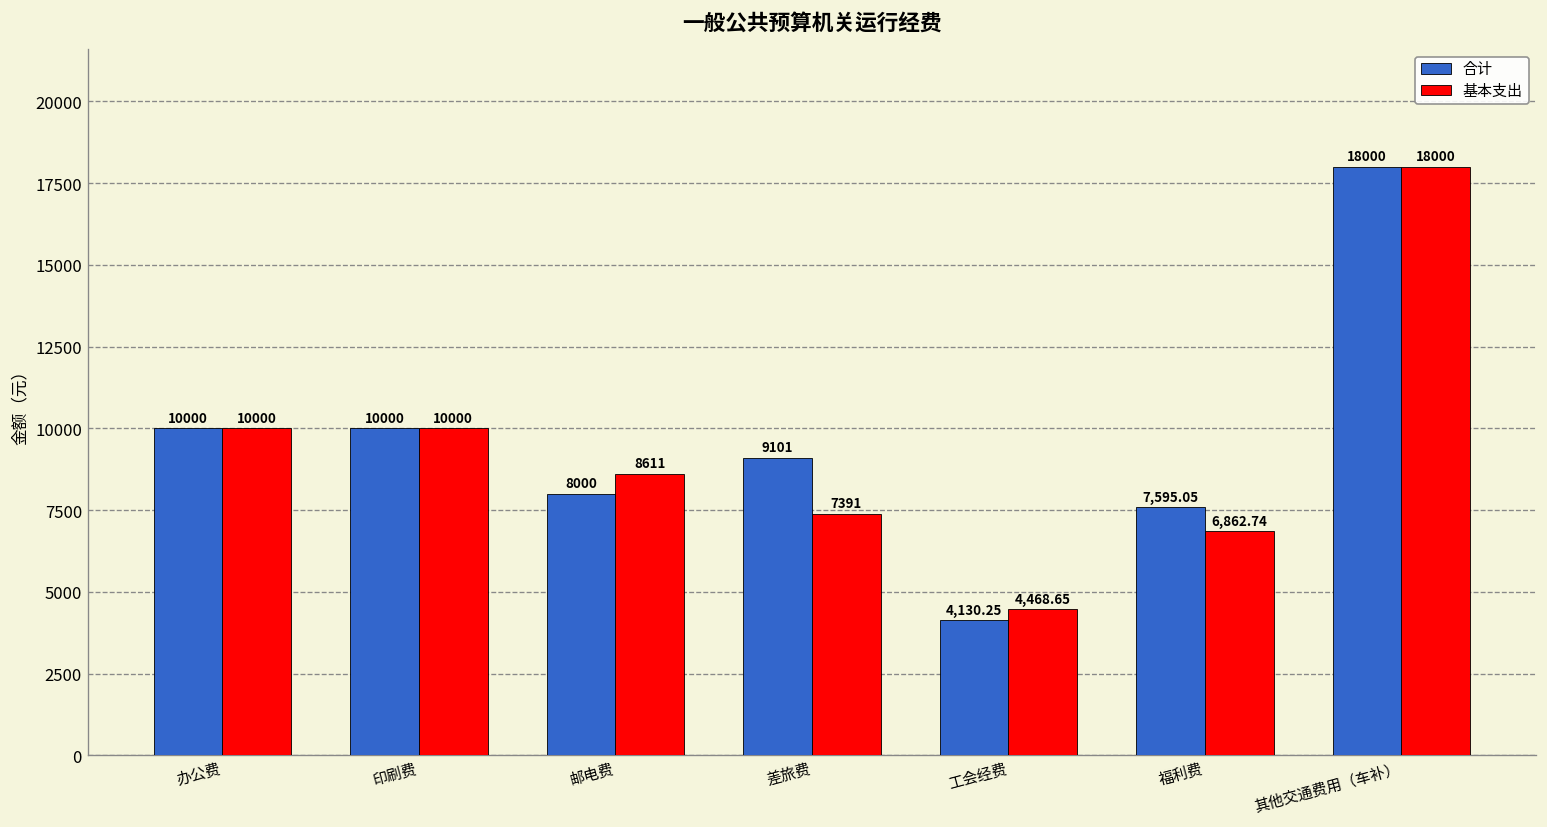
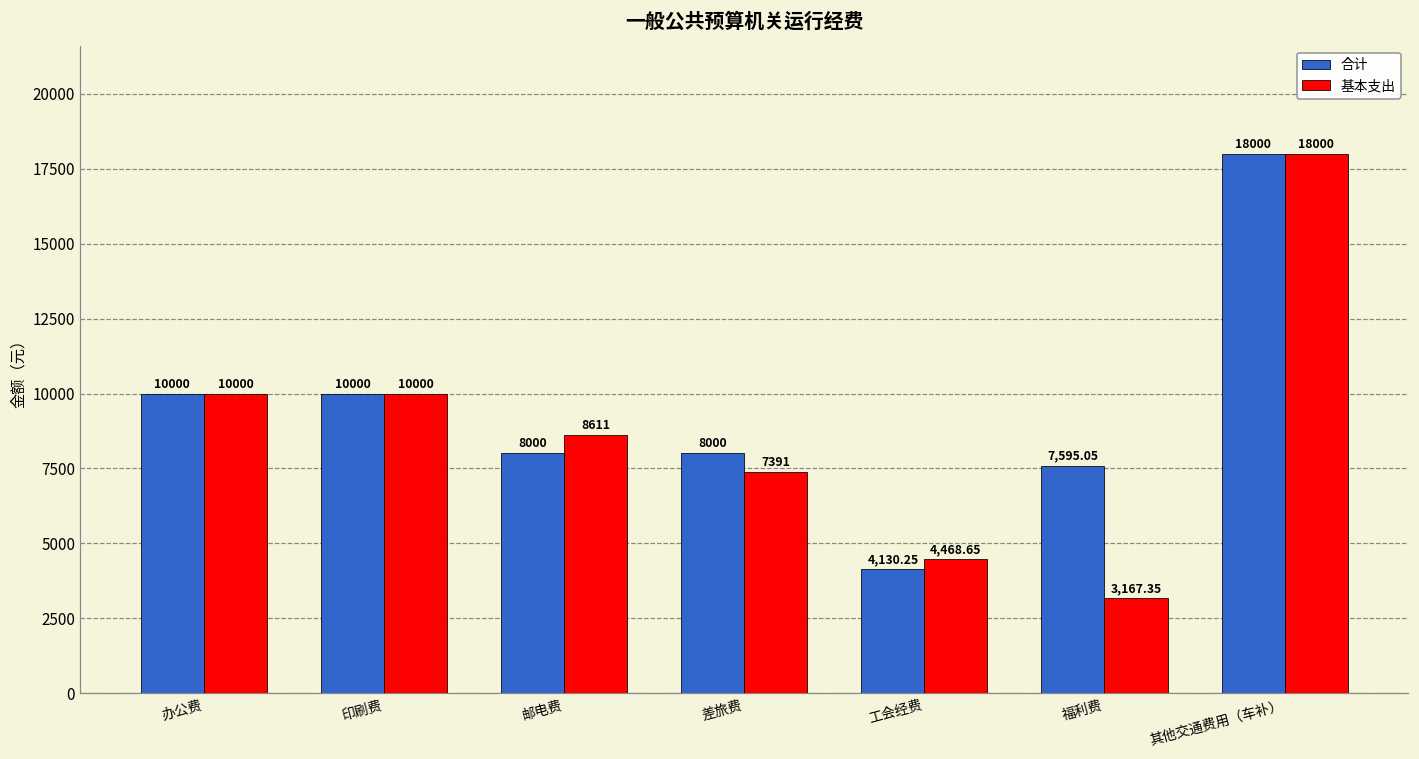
  {
    "合计": {
      "办公费": "10000",
      "印刷费": "10000",
      "邮电费": "8000",
-     "差旅费": "9101",
+     "差旅费": "8000",
      "工会经费": "4,130.25",
      "福利费": "7,595.05",
      "其他交通费用（车补）": "18000"
    },
    "基本支出": {
      "办公费": "10000",
      "印刷费": "10000",
      "邮电费": "8611",
      "差旅费": "7391",
      "工会经费": "4,468.65",
-     "福利费": "6,862.74",
+     "福利费": "3,167.35",
      "其他交通费用（车补）": "18000"
    }
  }
